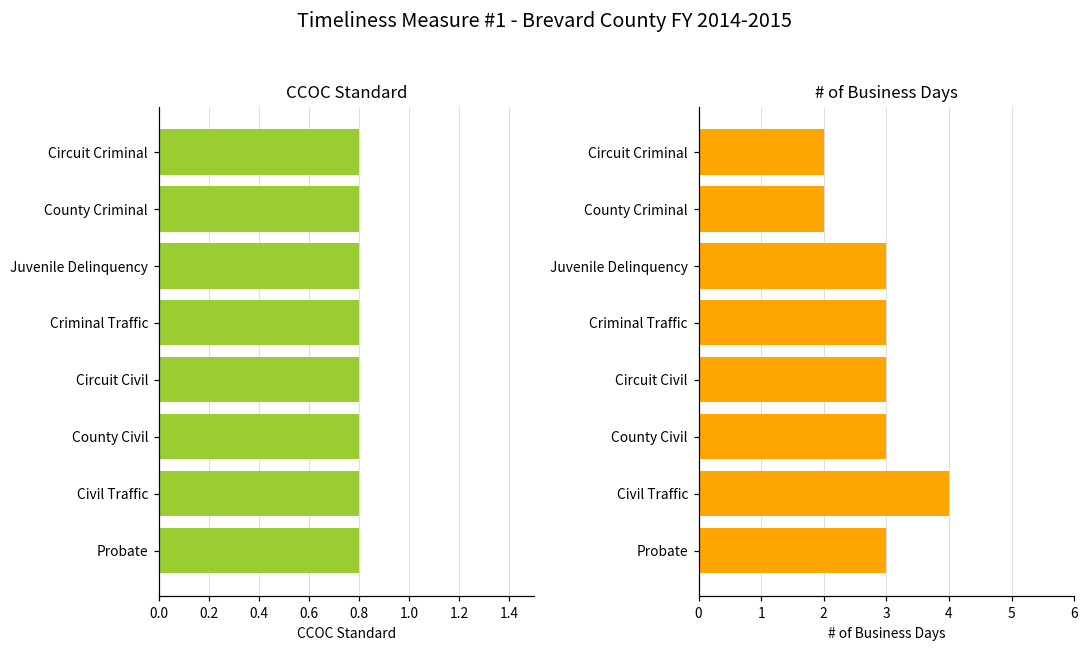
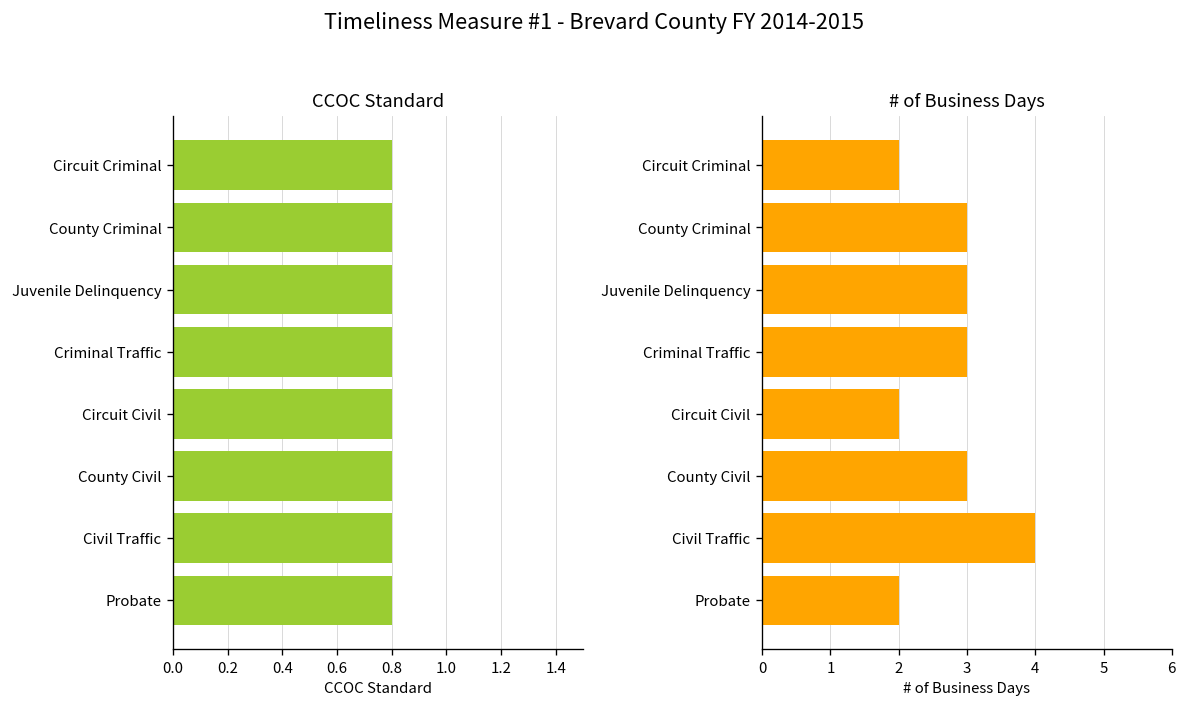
  {
    "CCOC Standard": {
      "Circuit Criminal": 0.80,
      "County Criminal": 0.80,
      "Juvenile Delinquency": 0.80,
      "Criminal Traffic": 0.80,
      "Circuit Civil": 0.80,
      "County Civil": 0.80,
      "Civil Traffic": 0.80,
      "Probate": 0.80
    },
    "# of Business Days": {
      "Circuit Criminal": 2,
-     "County Criminal": 2,
+     "County Criminal": 3,
      "Juvenile Delinquency": 3,
      "Criminal Traffic": 3,
-     "Circuit Civil": 3,
+     "Circuit Civil": 2,
      "County Civil": 3,
      "Civil Traffic": 4,
-     "Probate": 3
+     "Probate": 2
    }
  }
